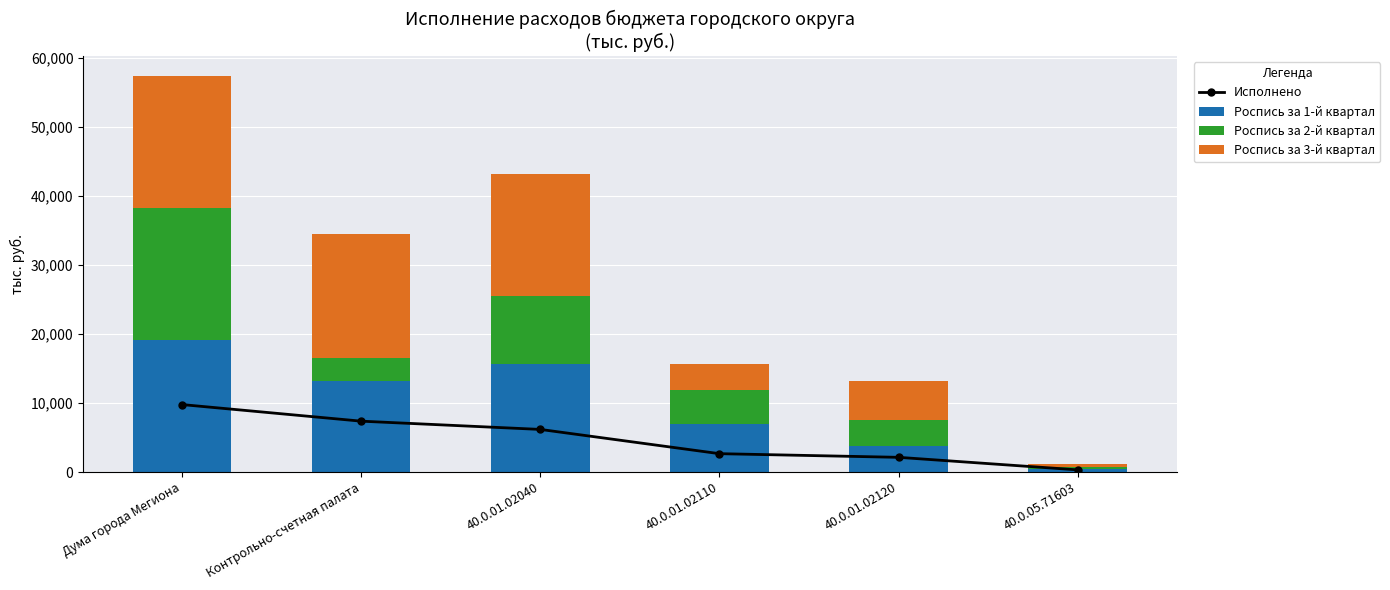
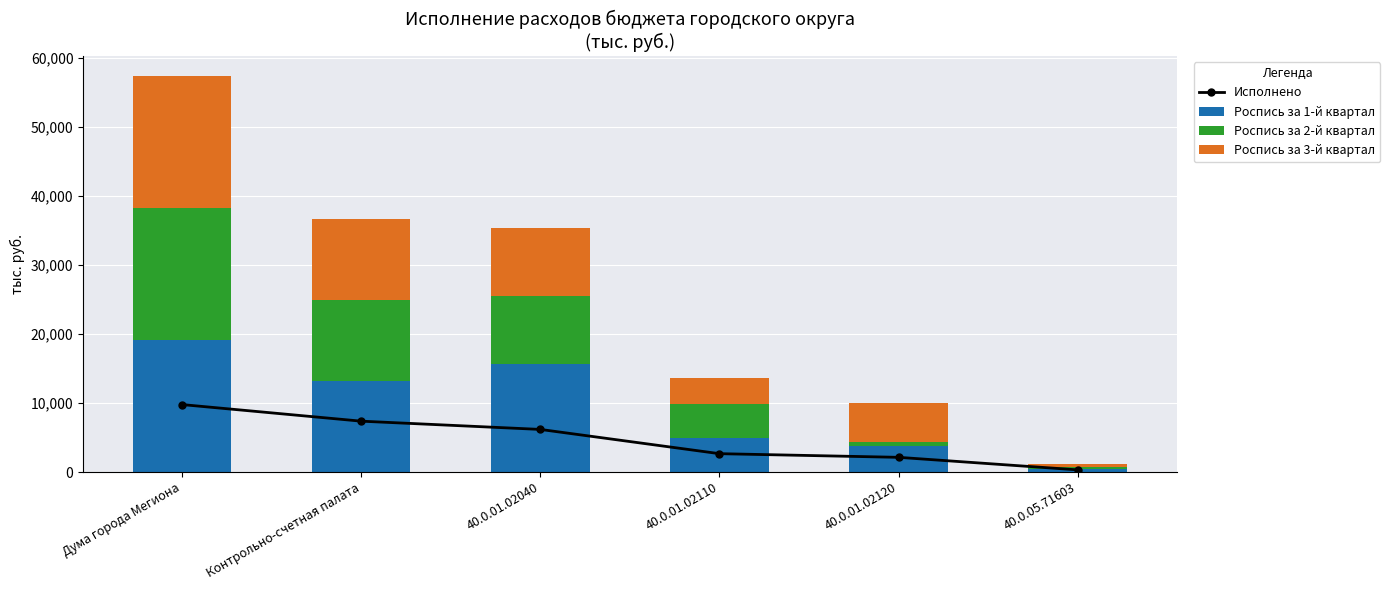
  {
    "Исполнено": {
      "Дума города Мегиона": "10,000",
      "Контрольно-счетная палата": "7,000",
      "40.0.01.02040": "6,000",
      "40.0.01.02110": "3,000",
      "40.0.01.02120": "2,000",
      "40.0.05.71603": "0"
    },
    "Роспись за 1-й квартал": {
      "Дума города Мегиона": "19,000",
      "Контрольно-счетная палата": "13,000",
      "40.0.01.02040": "16,000",
-     "40.0.01.02110": "7,000",
+     "40.0.01.02110": "5,000",
      "40.0.01.02120": "4,000",
      "40.0.05.71603": "0"
    },
    "Роспись за 2-й квартал": {
      "Дума города Мегиона": "19,000",
-     "Контрольно-счетная палата": "3,000",
+     "Контрольно-счетная палата": "12,000",
      "40.0.01.02040": "10,000",
      "40.0.01.02110": "5,000",
-     "40.0.01.02120": "4,000",
+     "40.0.01.02120": "1,000",
      "40.0.05.71603": "0"
    },
    "Роспись за 3-й квартал": {
      "Дума города Мегиона": "19,000",
-     "Контрольно-счетная палата": "18,000",
-     "40.0.01.02040": "18,000",
+     "Контрольно-счетная палата": "12,000",
+     "40.0.01.02040": "10,000",
      "40.0.01.02110": "4,000",
      "40.0.01.02120": "6,000",
      "40.0.05.71603": "0"
    }
  }
